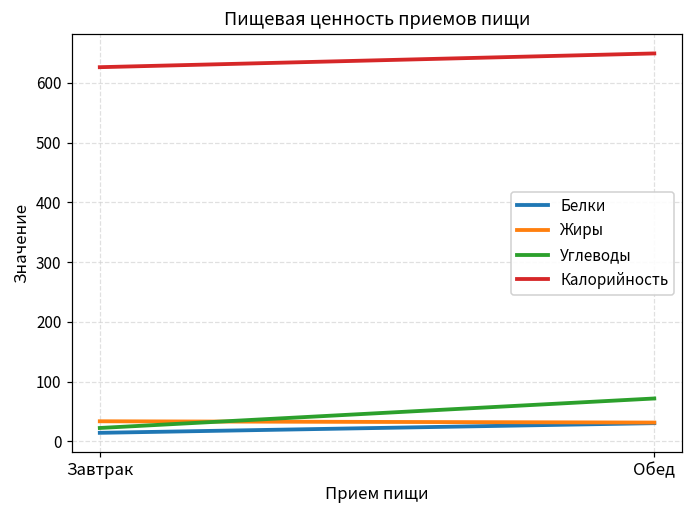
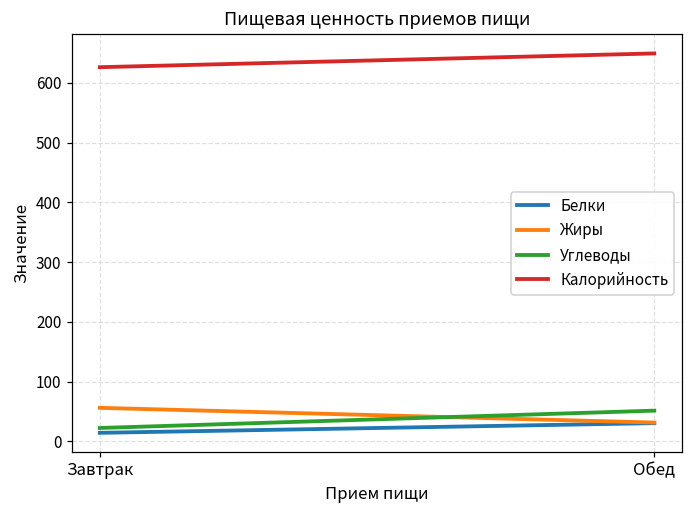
  {
    "Белки": {
      "Завтрак": 10
    },
    "Жиры": {
-     "Завтрак": 30
+     "Завтрак": 60
    },
    "Углеводы": {
      "Завтрак": 20,
-     "Обед": 70
+     "Обед": 50
    },
    "Калорийность": {
      "Завтрак": 630,
      "Обед": 650
    }
  }
